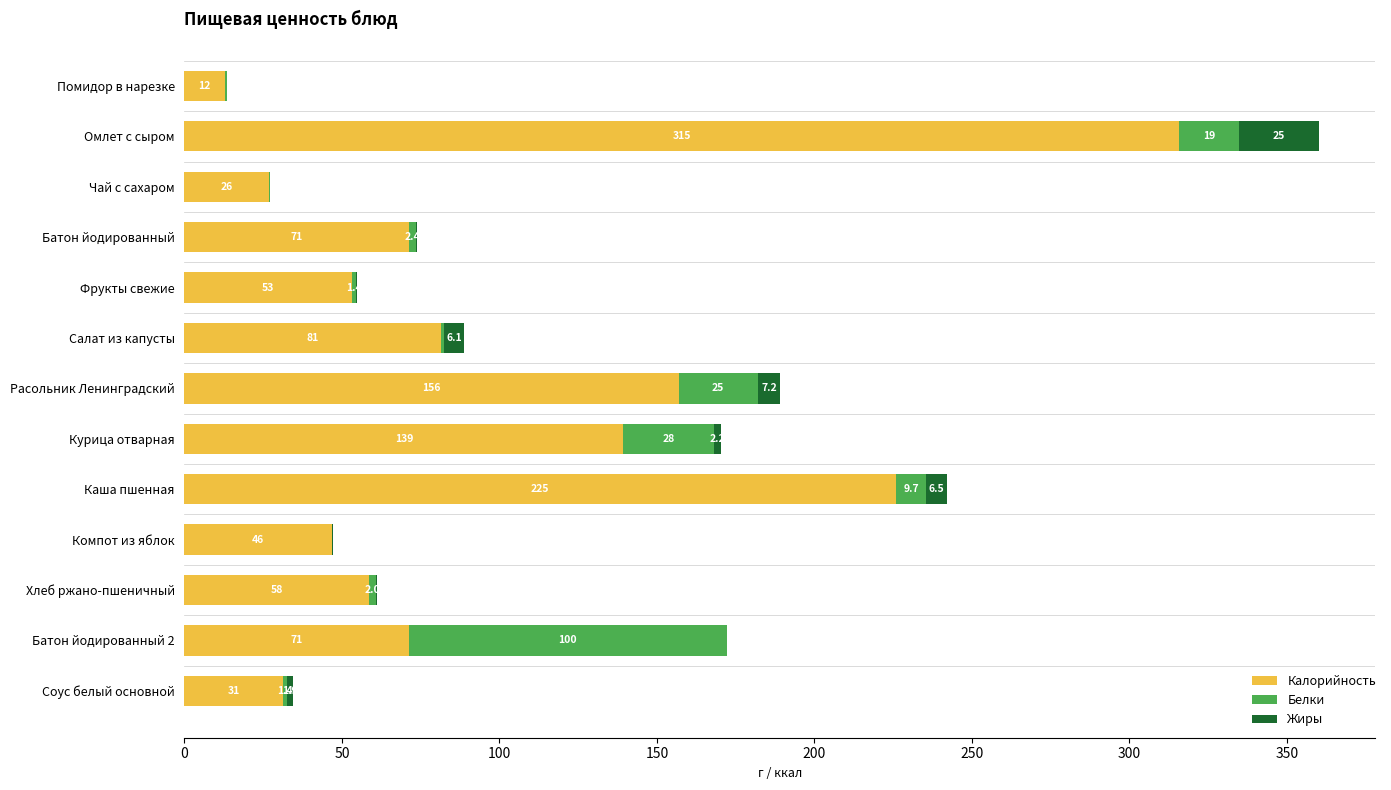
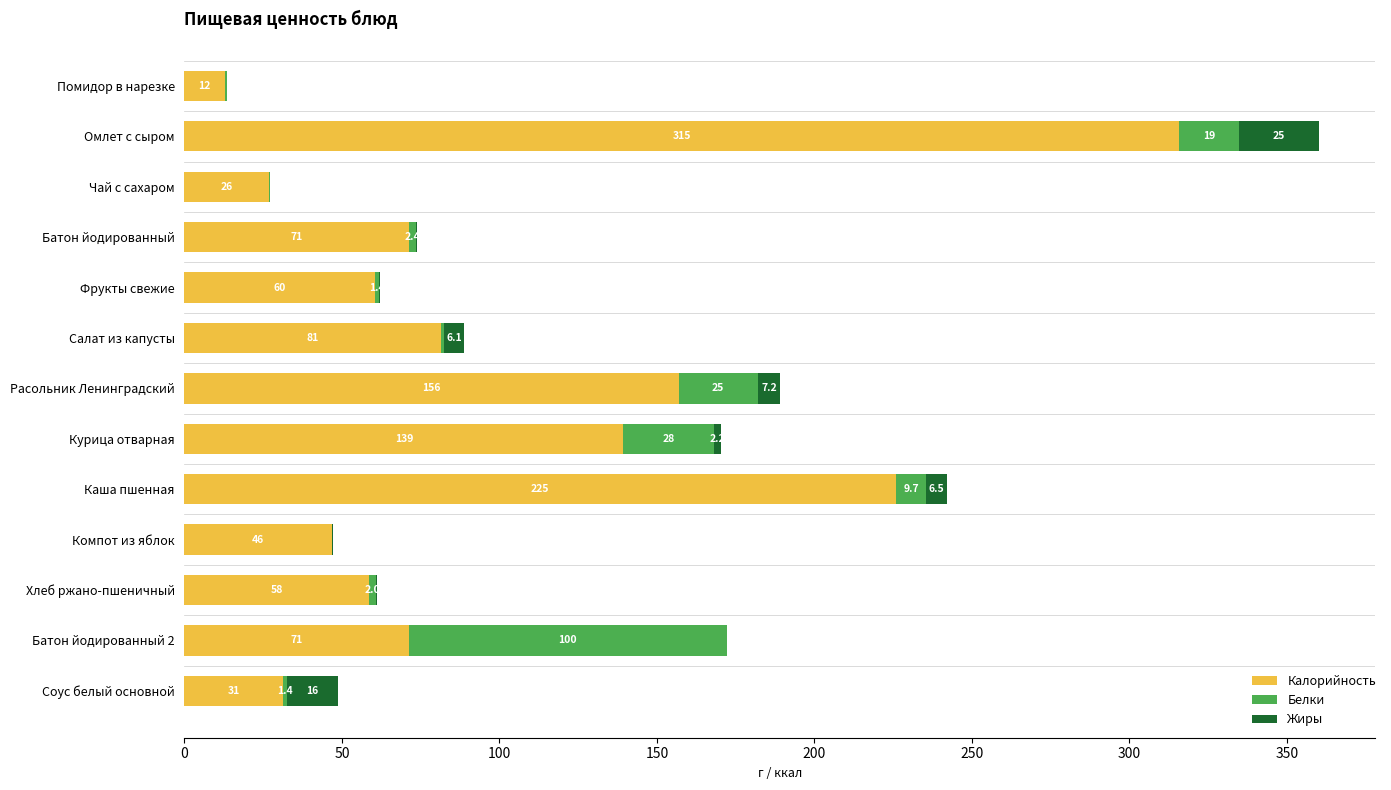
  {
    "Калорийность": {
      "Батон йодированный": 71,
-     "Фрукты свежие": 53,
+     "Фрукты свежие": 60,
      "Салат из капусты": 81,
      "Курица отварная": 139,
      "Батон йодированный 2": 71,
      "Соус белый основной": 31
    },
    "Белки": {
      "Омлет с сыром": 19,
      "Батон йодированный": 2.4,
      "Фрукты свежие": 1.4,
      "Расольник Ленинградский": 25,
      "Каша пшенная": 9.7,
      "Хлеб ржано-пшеничный": 2.0,
      "Соус белый основной": 1.4
    },
    "Жиры": {
      "Омлет с сыром": 25,
      "Салат из капусты": 6.1,
      "Расольник Ленинградский": 7.2,
      "Курица отварная": 2.2,
      "Каша пшенная": 6.5,
-     "Соус белый основной": 1.9
+     "Соус белый основной": 16
    }
  }
